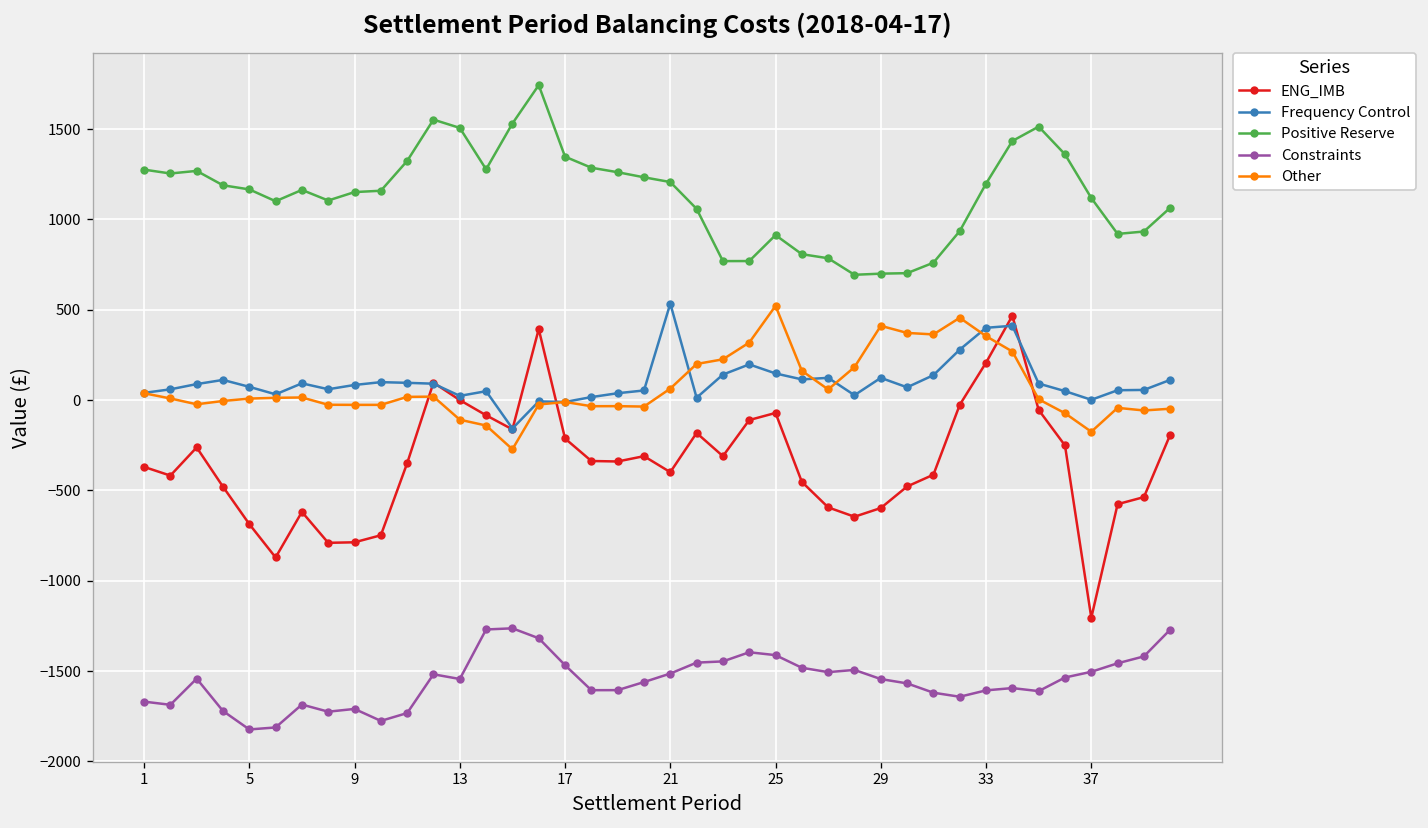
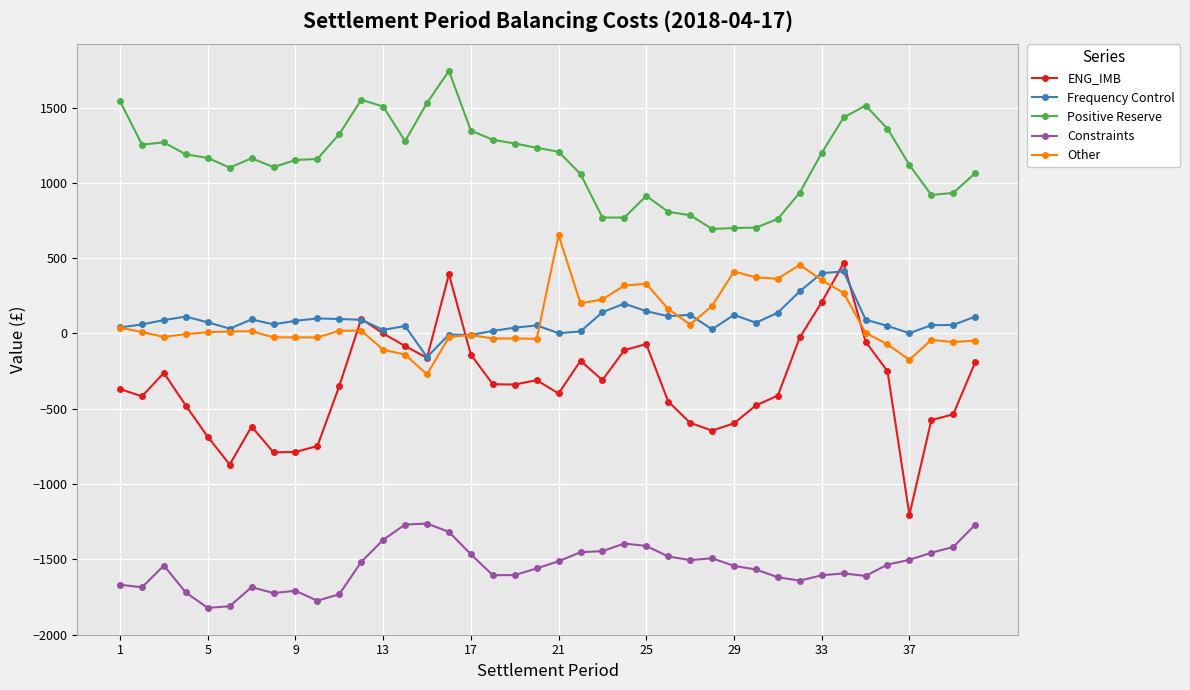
  {
    "ENG_IMB": {
      "1": -370,
      "5": -690,
      "9": -790,
      "13": 0,
-     "17": -210,
+     "17": -140,
      "21": -400,
      "25": -70,
      "29": -600,
      "33": 210,
      "37": -1200
    },
    "Frequency Control": {
      "5": 70,
      "9": 80,
      "13": 20,
-     "21": 530,
+     "21": 0,
      "25": 150,
      "29": 120,
      "33": 400,
      "37": 0
    },
    "Positive Reserve": {
-     "1": 1280,
+     "1": 1540,
      "5": 1170,
      "9": 1150,
      "13": 1510,
      "17": 1350,
      "21": 1210,
      "25": 910,
      "29": 700,
      "33": 1200,
      "37": 1120
    },
    "Constraints": {
      "1": -1670,
      "5": -1820,
      "9": -1710,
-     "13": -1540,
+     "13": -1370,
      "17": -1470,
      "21": -1510,
      "25": -1410,
      "29": -1540,
      "33": -1610,
      "37": -1500
    },
    "Other": {
      "5": 10,
      "9": -30,
      "13": -110,
-     "21": 60,
-     "25": 520,
+     "21": 650,
+     "25": 330,
      "29": 410,
      "33": 350,
      "37": -180
    }
  }
